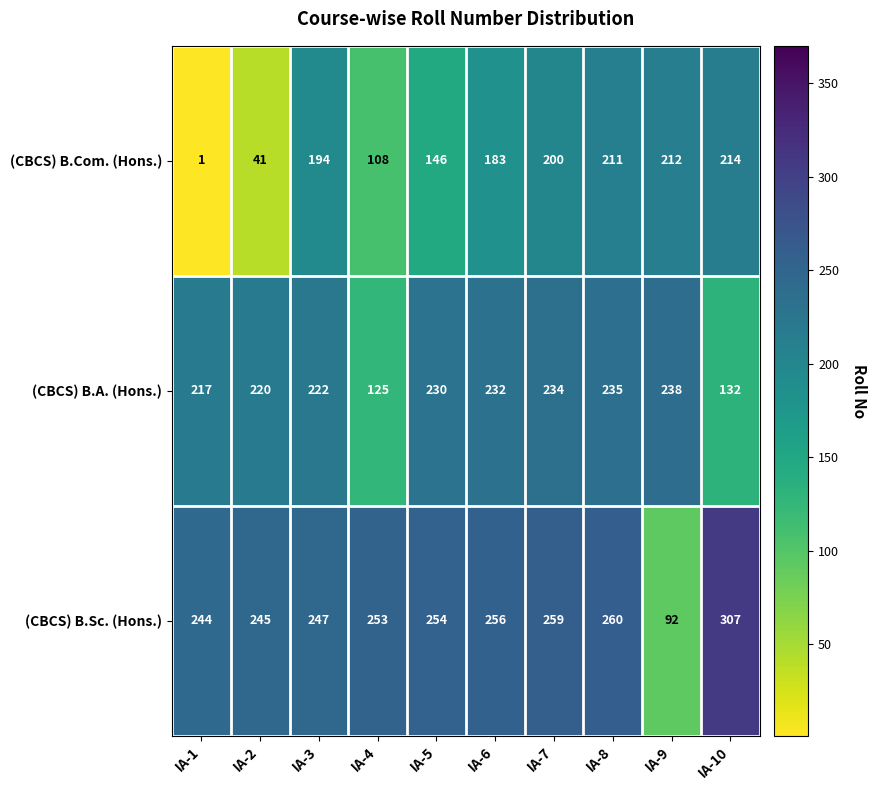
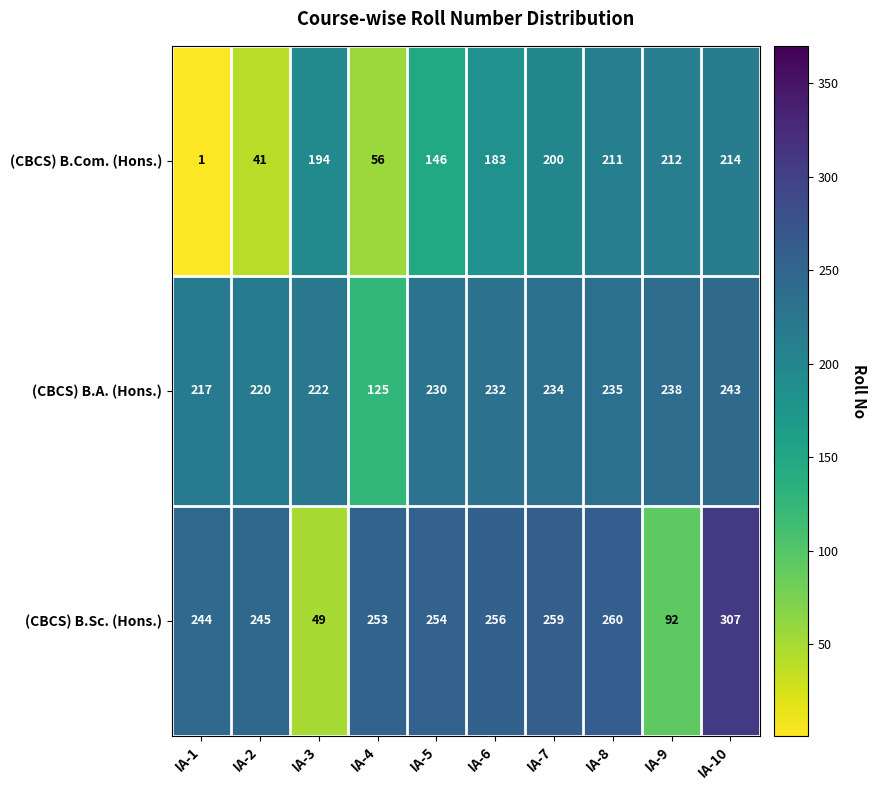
  {
    "(CBCS) B.Com. (Hons.)": {
      "IA-1": 1,
      "IA-2": 41,
      "IA-3": 194,
-     "IA-4": 108,
+     "IA-4": 56,
      "IA-5": 146,
      "IA-6": 183,
      "IA-7": 200,
      "IA-8": 211,
      "IA-9": 212,
      "IA-10": 214
    },
    "(CBCS) B.A. (Hons.)": {
      "IA-1": 217,
      "IA-2": 220,
      "IA-3": 222,
      "IA-4": 125,
      "IA-5": 230,
      "IA-6": 232,
      "IA-7": 234,
      "IA-8": 235,
      "IA-9": 238,
-     "IA-10": 132
+     "IA-10": 243
    },
    "(CBCS) B.Sc. (Hons.)": {
      "IA-1": 244,
      "IA-2": 245,
-     "IA-3": 247,
+     "IA-3": 49,
      "IA-4": 253,
      "IA-5": 254,
      "IA-6": 256,
      "IA-7": 259,
      "IA-8": 260,
      "IA-9": 92,
      "IA-10": 307
    }
  }
